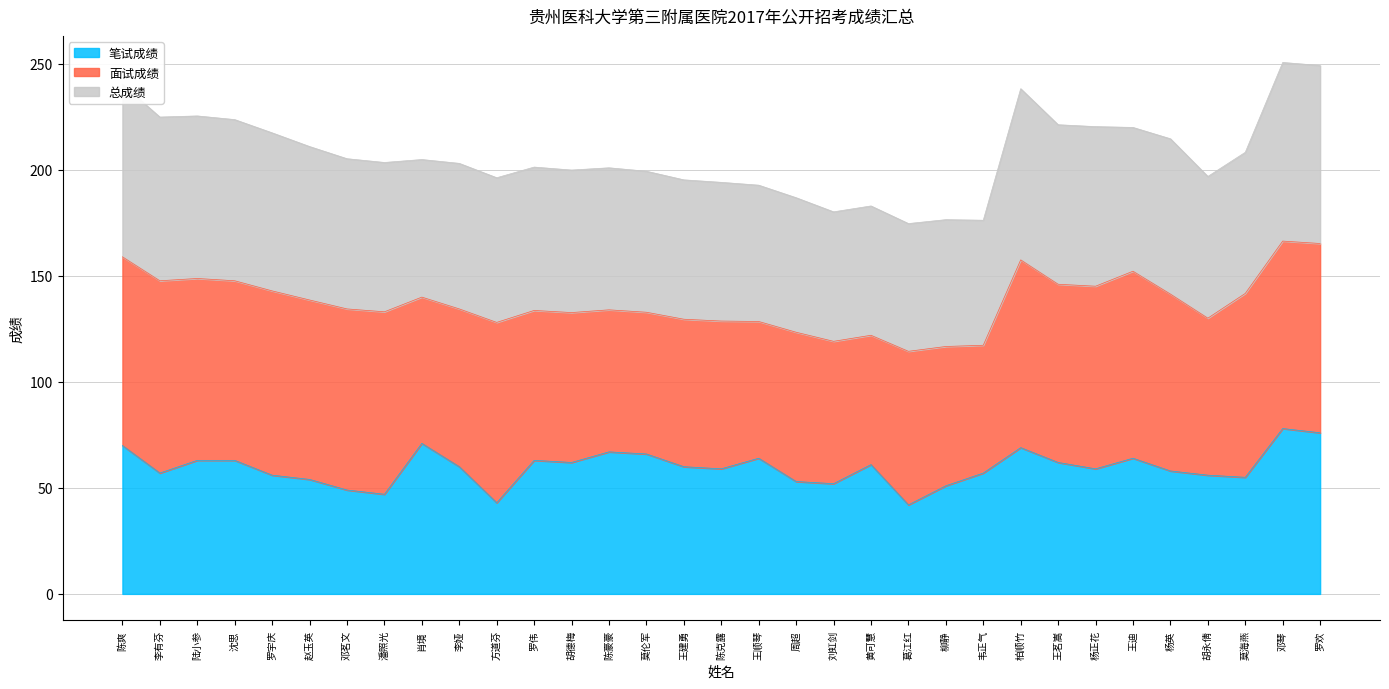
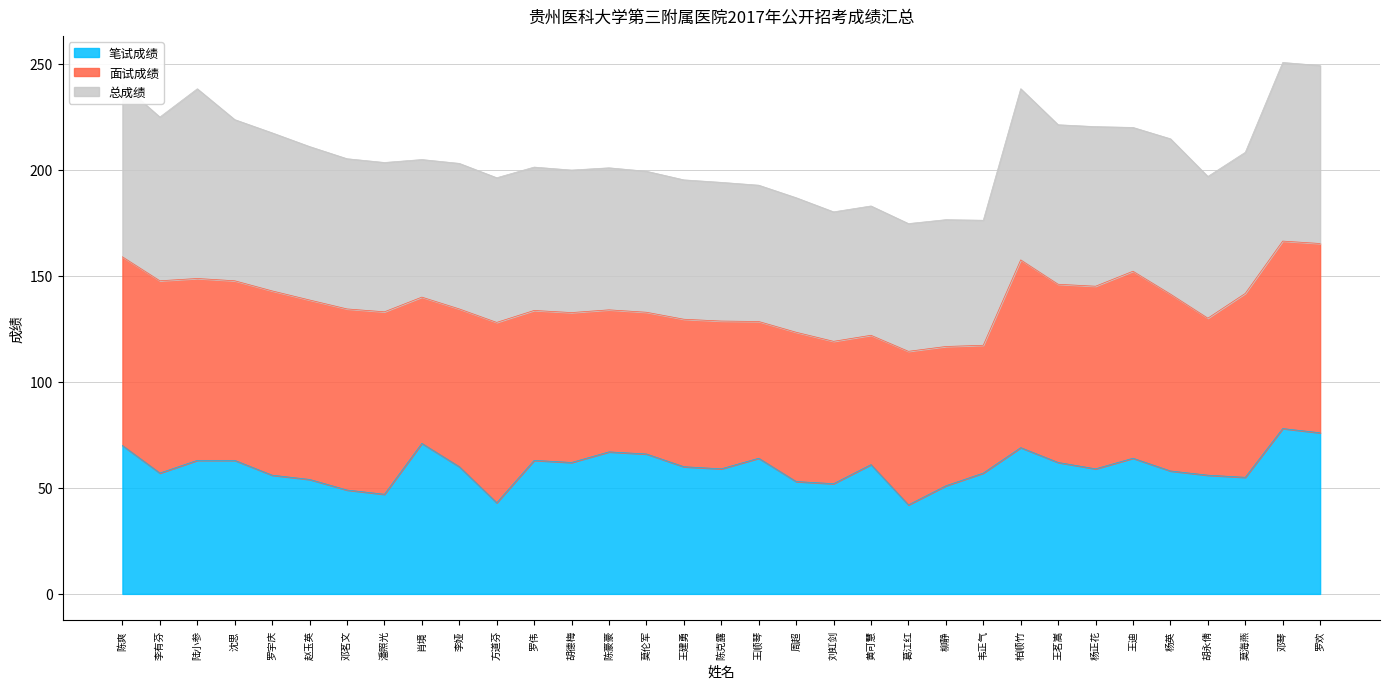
  {
    "笔试成绩": {
      "陈爽": 70,
      "李有芬": 57,
      "陆小参": 63,
      "沈思": 63,
      "罗宇庆": 56,
      "赵玉英": 54,
      "邓茗文": 49,
      "潘照光": 47,
      "肖境": 71,
      "李娅": 60,
      "方道芬": 43,
      "罗伟": 63,
      "胡德梅": 62,
      "陈豪豪": 67,
      "莫伦军": 66,
      "王建勇": 60,
      "陈克露": 59,
      "王顺琴": 64,
      "周超": 53,
      "刘虹剑": 52,
      "黄可慧": 61,
      "葛江红": 42,
      "柳静": 51,
      "韦正气": 57,
      "柏顺竹": 69,
      "王茗嵩": 62,
      "杨正花": 59,
      "王迪": 64,
      "杨英": 58,
      "胡永倩": 56,
      "莫海燕": 55,
      "邓琴": 78,
      "罗欢": 76
    },
    "面试成绩": {
      "陈爽": 89,
      "李有芬": 91,
      "陆小参": 86,
      "沈思": 85,
      "罗宇庆": 87,
      "赵玉英": 85,
      "邓茗文": 85,
      "潘照光": 86,
      "肖境": 69,
      "李娅": 74,
      "方道芬": 85,
      "罗伟": 71,
      "胡德梅": 71,
      "陈豪豪": 67,
      "莫伦军": 67,
      "王建勇": 70,
      "陈克露": 70,
      "王顺琴": 65,
      "周超": 70,
      "刘虹剑": 67,
      "黄可慧": 61,
      "葛江红": 72,
      "柳静": 66,
      "韦正气": 60,
      "柏顺竹": 89,
      "王茗嵩": 84,
      "杨正花": 86,
      "王迪": 88,
      "杨英": 83,
      "胡永倩": 74,
      "莫海燕": 87,
      "邓琴": 88,
      "罗欢": 89
    },
    "总成绩": {
      "李有芬": 77,
-     "陆小参": 77,
+     "陆小参": 89,
      "沈思": 76,
      "罗宇庆": 75,
      "赵玉英": 72,
      "邓茗文": 71,
      "潘照光": 70,
      "肖境": 65,
      "李娅": 69,
      "方道芬": 68,
      "罗伟": 68,
      "胡德梅": 67,
      "陈豪豪": 67,
      "莫伦军": 67,
      "王建勇": 66,
      "陈克露": 65,
      "王顺琴": 64,
      "周超": 63,
      "刘虹剑": 61,
      "黄可慧": 61,
      "葛江红": 60,
      "柳静": 60,
      "韦正气": 59,
      "柏顺竹": 81,
      "王茗嵩": 75,
      "杨正花": 75,
      "王迪": 68,
      "杨英": 73,
      "胡永倩": 67,
      "莫海燕": 67,
      "邓琴": 84,
      "罗欢": 84
    }
  }
